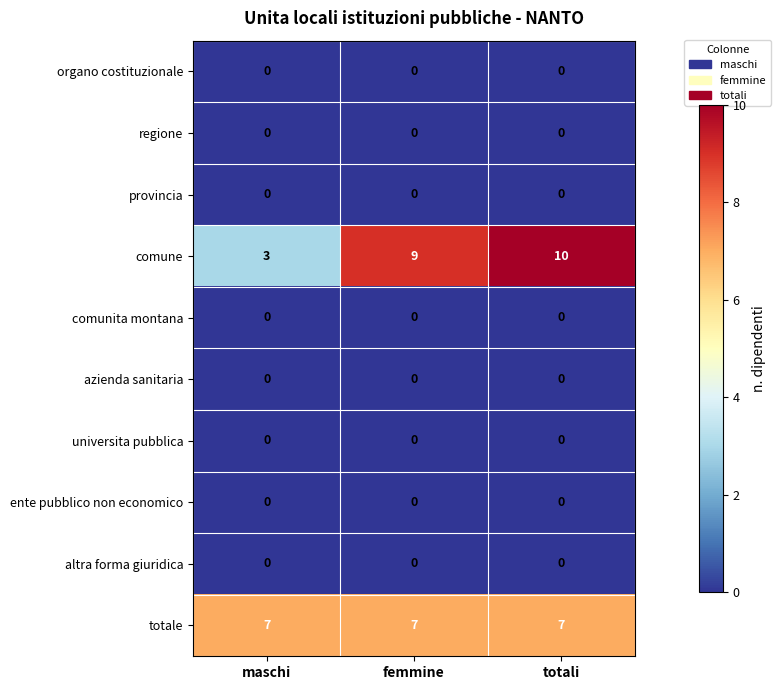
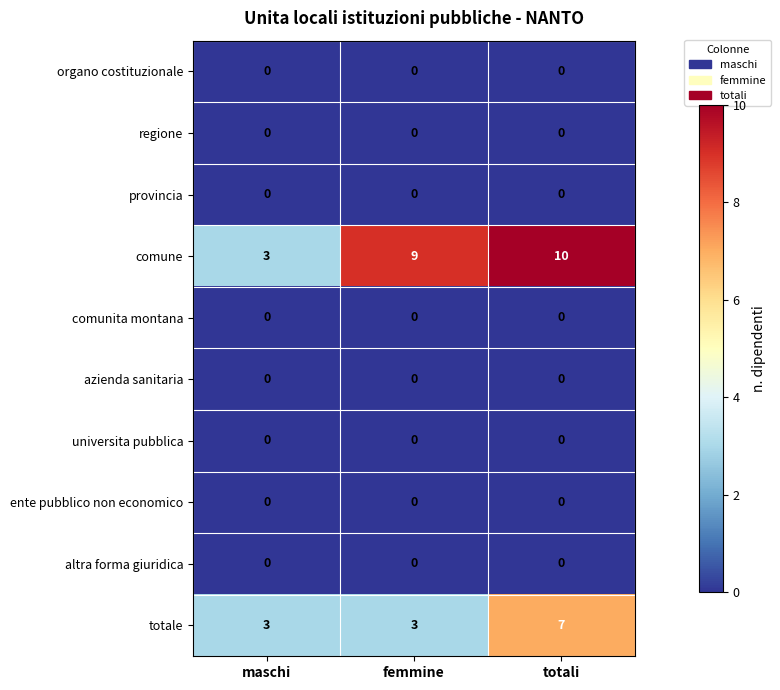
  {
    "organo costituzionale": {
      "maschi": 0,
      "femmine": 0,
      "totali": 0
    },
    "regione": {
      "maschi": 0,
      "femmine": 0,
      "totali": 0
    },
    "provincia": {
      "maschi": 0,
      "femmine": 0,
      "totali": 0
    },
    "comune": {
      "maschi": 3,
      "femmine": 9,
      "totali": 10
    },
    "comunita montana": {
      "maschi": 0,
      "femmine": 0,
      "totali": 0
    },
    "azienda sanitaria": {
      "maschi": 0,
      "femmine": 0,
      "totali": 0
    },
    "universita pubblica": {
      "maschi": 0,
      "femmine": 0,
      "totali": 0
    },
    "ente pubblico non economico": {
      "maschi": 0,
      "femmine": 0,
      "totali": 0
    },
    "altra forma giuridica": {
      "maschi": 0,
      "femmine": 0,
      "totali": 0
    },
    "totale": {
-     "maschi": 7,
-     "femmine": 7,
+     "maschi": 3,
+     "femmine": 3,
      "totali": 7
    }
  }
